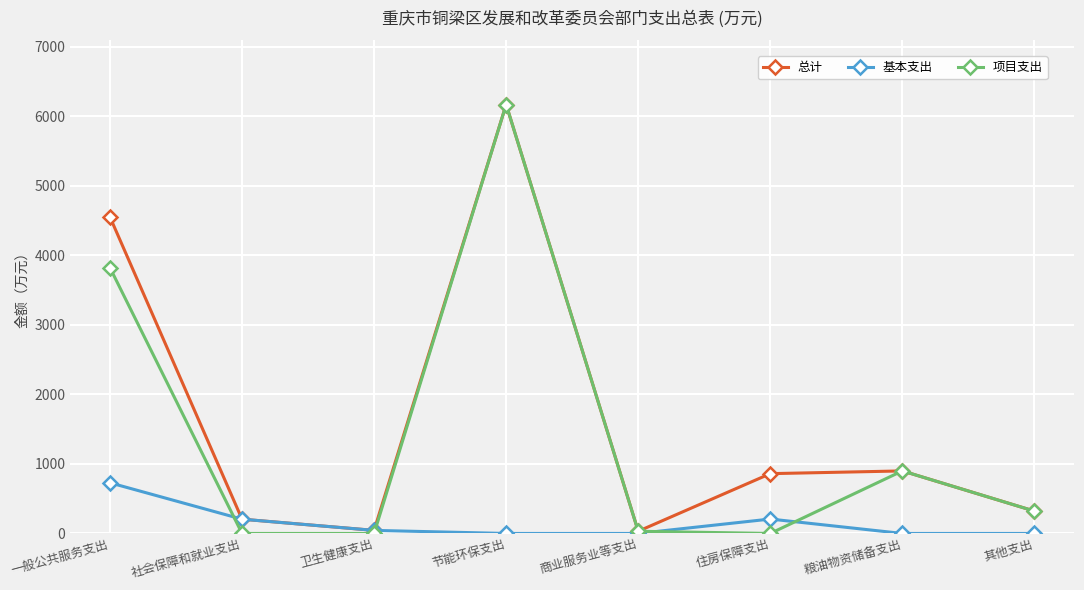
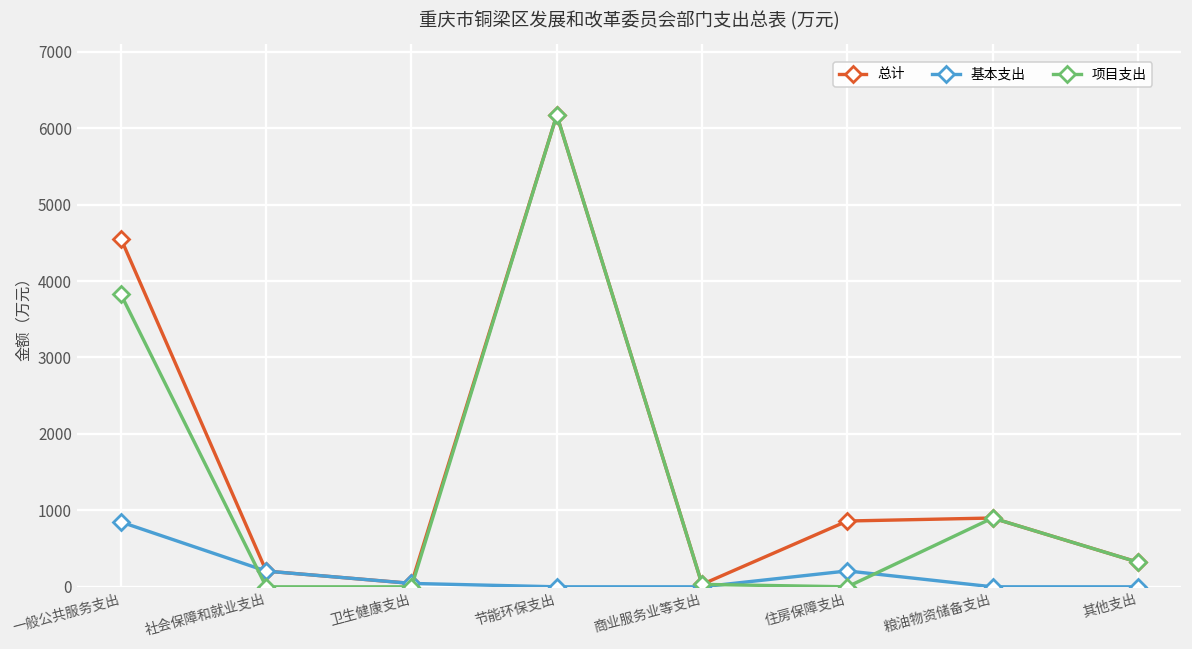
  {
    "总计": {
      "一般公共服务支出": 4600,
      "住房保障支出": 900
    },
    "基本支出": {
-     "一般公共服务支出": 700,
+     "一般公共服务支出": 800,
      "节能环保支出": 0,
      "住房保障支出": 200,
      "粮油物资储备支出": 0,
      "其他支出": 0
    },
    "项目支出": {
      "一般公共服务支出": 3800,
      "社会保障和就业支出": 0,
      "卫生健康支出": 0,
      "住房保障支出": 0
    }
  }
